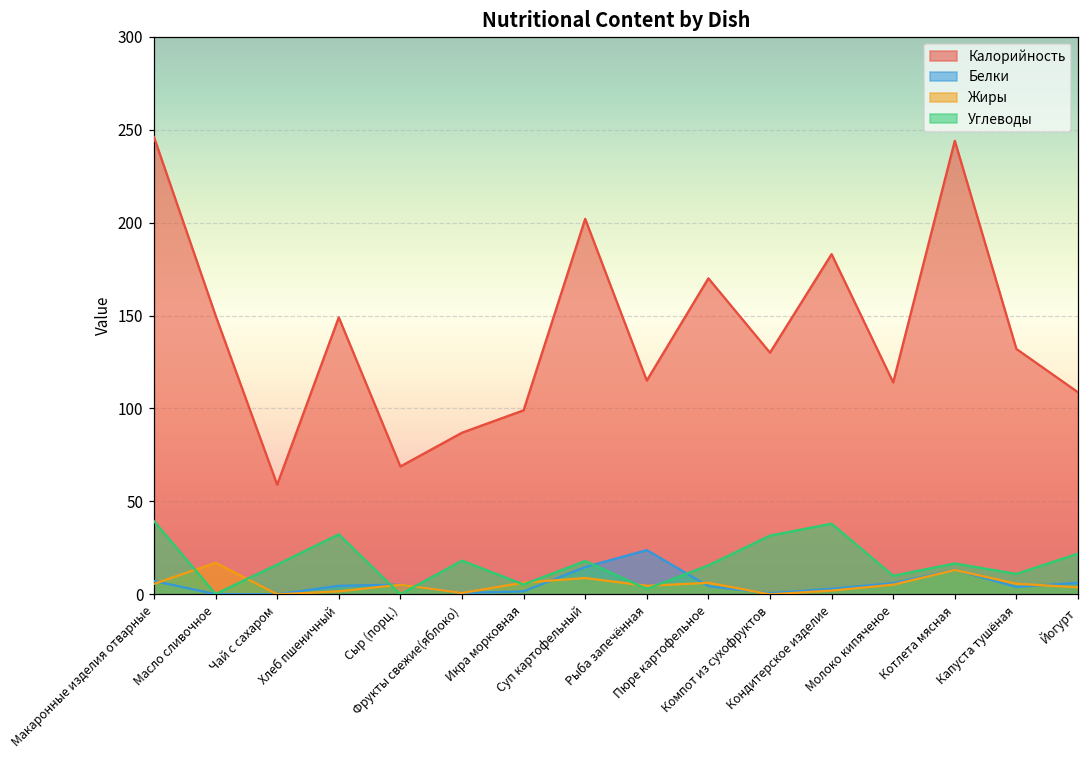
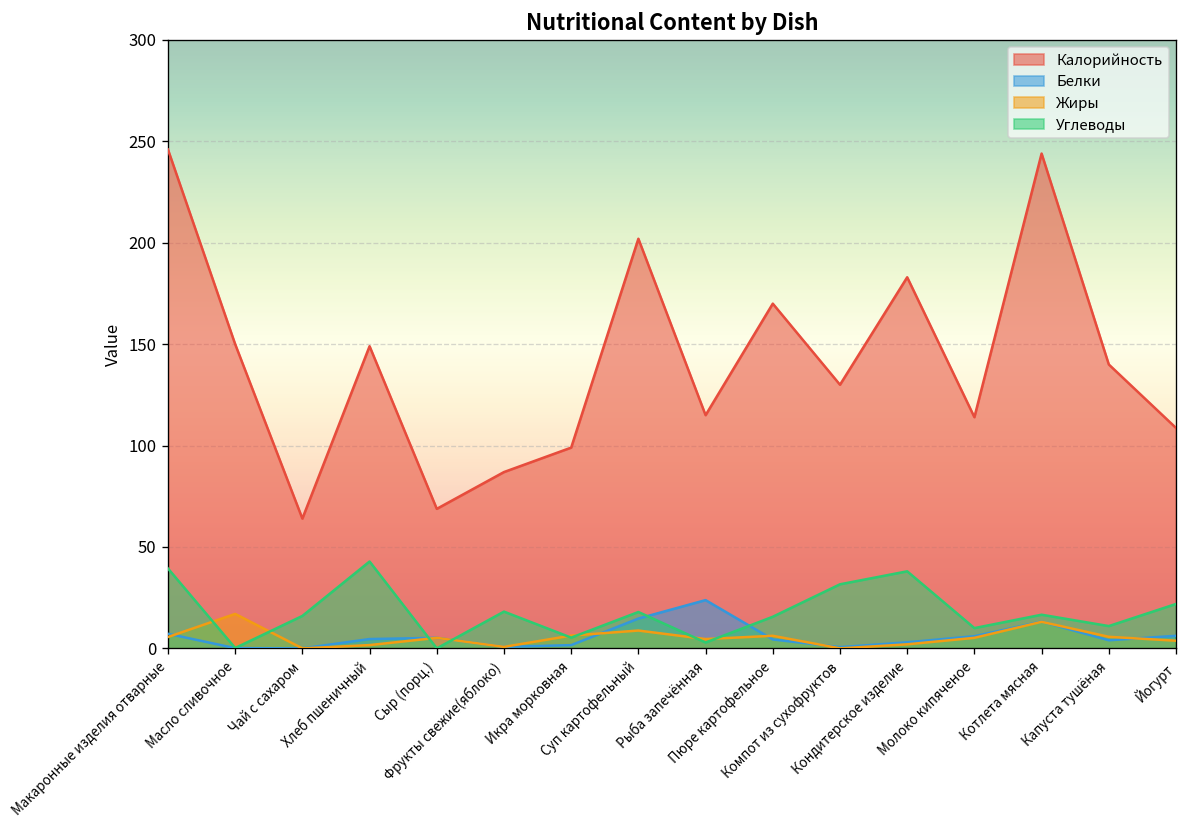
  {
    "Калорийность": {
      "Макаронные изделия отварные": 246,
      "Масло сливочное": 150,
-     "Чай с сахаром": 59,
+     "Чай с сахаром": 64,
      "Хлеб пшеничный": 149,
      "Сыр (порц.)": 69,
      "Фрукты свежие(яблоко)": 87,
      "Икра морковная": 99,
      "Суп картофельный": 202,
      "Рыба запечённая": 115,
      "Пюре картофельное": 170,
      "Компот из сухофруктов": 130,
      "Кондитерское изделие": 183,
      "Молоко кипяченое": 114,
      "Котлета мясная": 244,
-     "Капуста тушёная": 132,
+     "Капуста тушёная": 140,
      "Йогурт": 109
    },
    "Белки": {
      "Макаронные изделия отварные": 7,
      "Хлеб пшеничный": 5,
      "Икра морковная": 2,
      "Суп картофельный": 15,
      "Рыба запечённая": 24,
      "Пюре картофельное": 4,
      "Капуста тушёная": 4,
      "Йогурт": 6
    },
    "Жиры": {
      "Макаронные изделия отварные": 6,
      "Масло сливочное": 17,
      "Хлеб пшеничный": 2,
      "Суп картофельный": 9,
      "Рыба запечённая": 5,
      "Пюре картофельное": 6,
      "Капуста тушёная": 6,
      "Йогурт": 4
    },
    "Углеводы": {
      "Макаронные изделия отварные": 39,
      "Чай с сахаром": 16,
-     "Хлеб пшеничный": 32,
+     "Хлеб пшеничный": 43,
      "Сыр (порц.)": 0,
      "Фрукты свежие(яблоко)": 18,
      "Суп картофельный": 18,
      "Рыба запечённая": 3,
      "Пюре картофельное": 16,
      "Компот из сухофруктов": 32,
      "Кондитерское изделие": 38,
      "Молоко кипяченое": 10,
      "Котлета мясная": 17,
      "Капуста тушёная": 11,
      "Йогурт": 22
    }
  }
